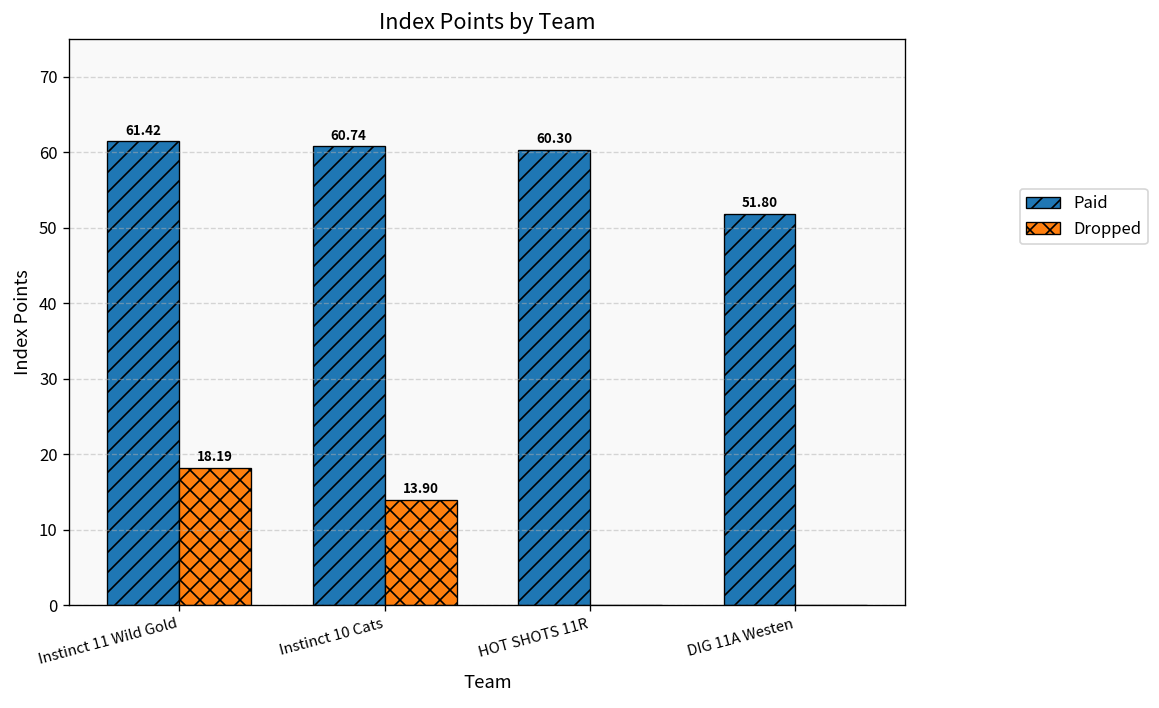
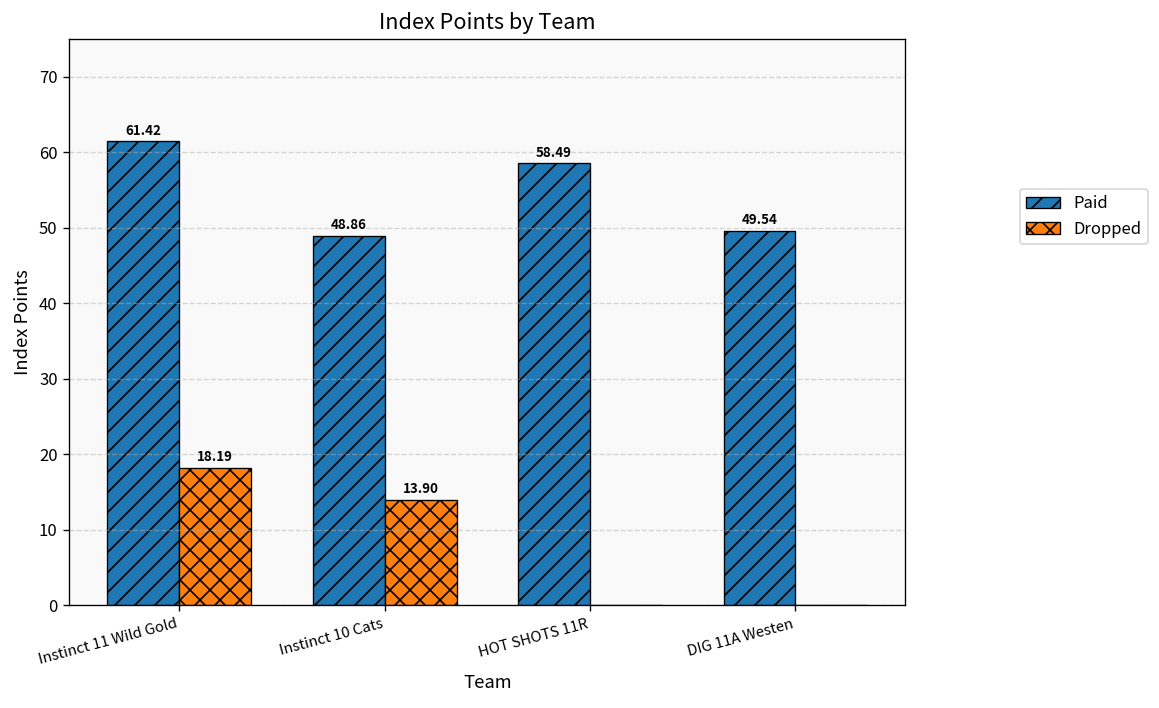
  {
    "Paid": {
      "Instinct 11 Wild Gold": 61.42,
-     "Instinct 10 Cats": 60.74,
-     "HOT SHOTS 11R": 60.30,
-     "DIG 11A Westen": 51.80
+     "Instinct 10 Cats": 48.86,
+     "HOT SHOTS 11R": 58.49,
+     "DIG 11A Westen": 49.54
    },
    "Dropped": {
      "Instinct 11 Wild Gold": 18.19,
      "Instinct 10 Cats": 13.90
    }
  }
